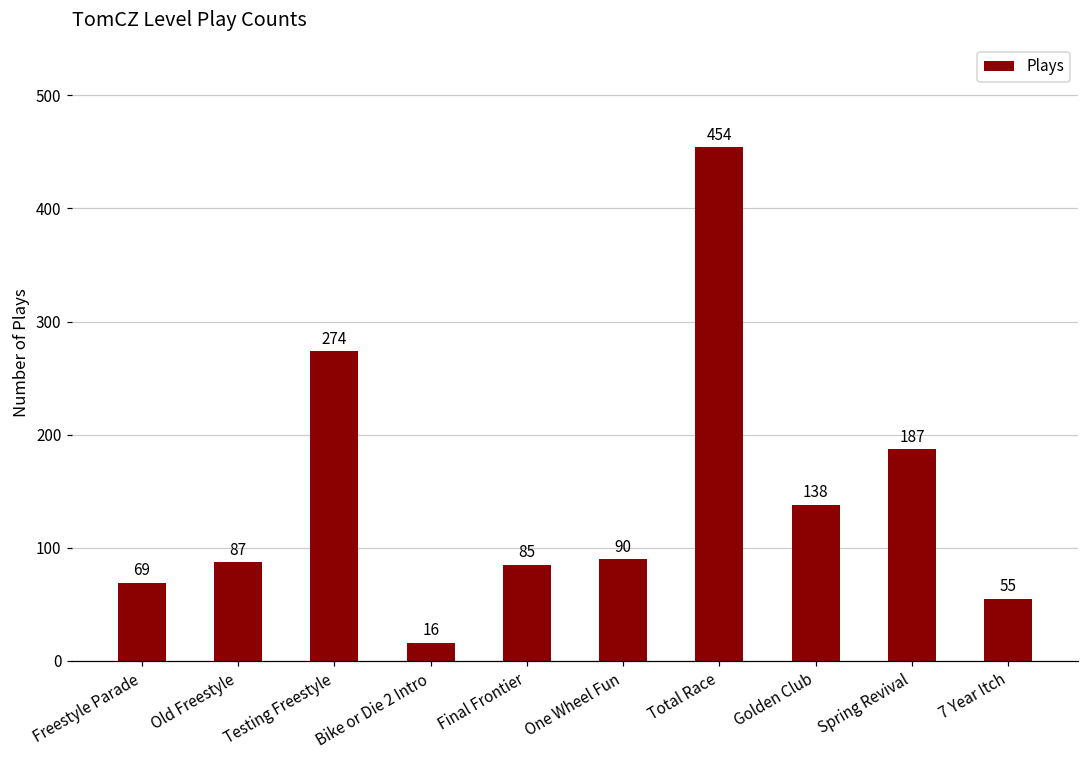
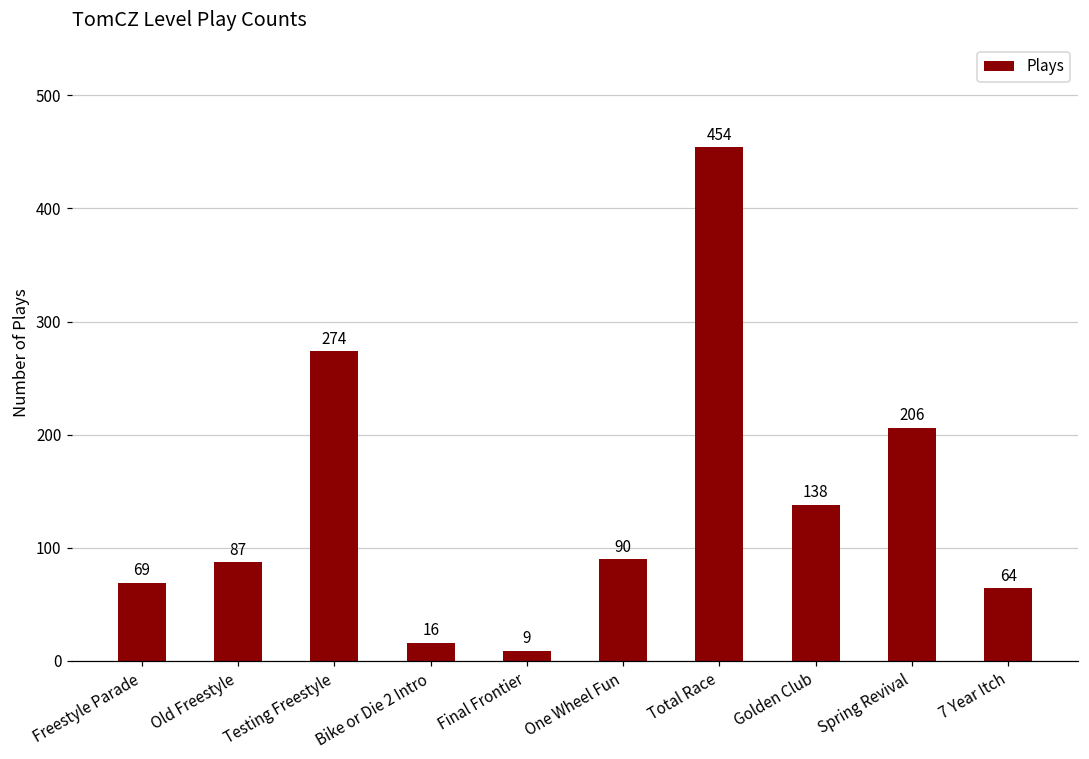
  {
    "Freestyle Parade": 69,
    "Old Freestyle": 87,
    "Testing Freestyle": 274,
    "Bike or Die 2 Intro": 16,
-   "Final Frontier": 85,
+   "Final Frontier": 9,
    "One Wheel Fun": 90,
    "Total Race": 454,
    "Golden Club": 138,
-   "Spring Revival": 187,
-   "7 Year Itch": 55
+   "Spring Revival": 206,
+   "7 Year Itch": 64
  }
